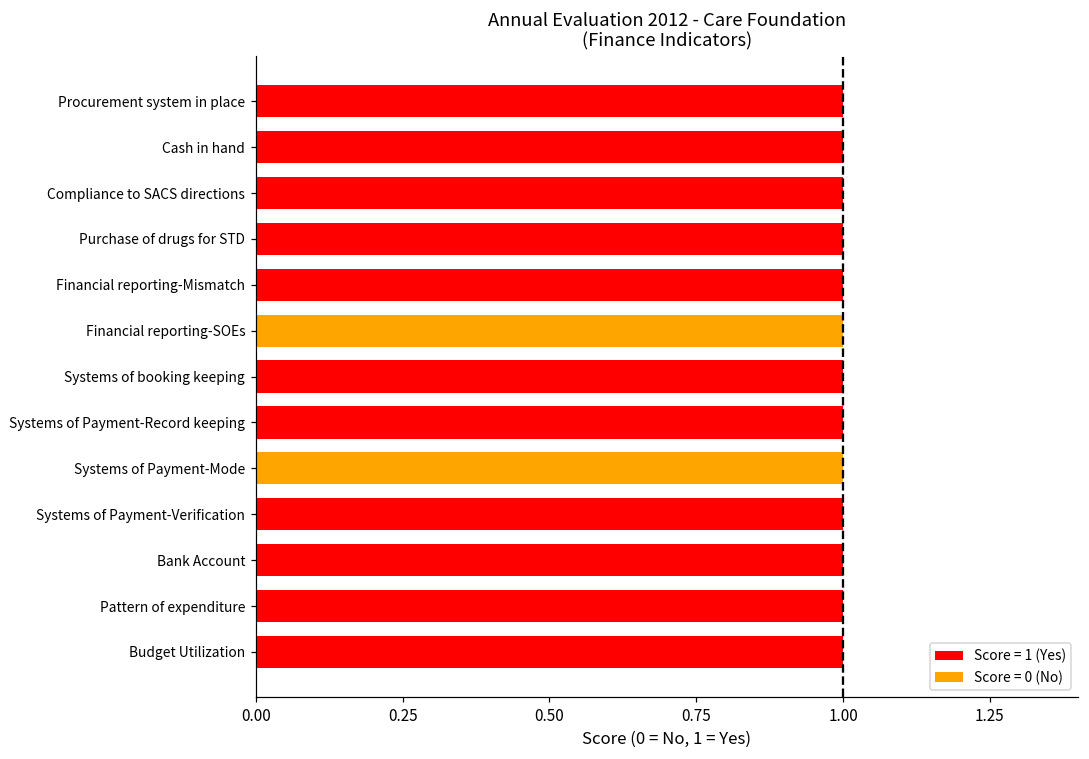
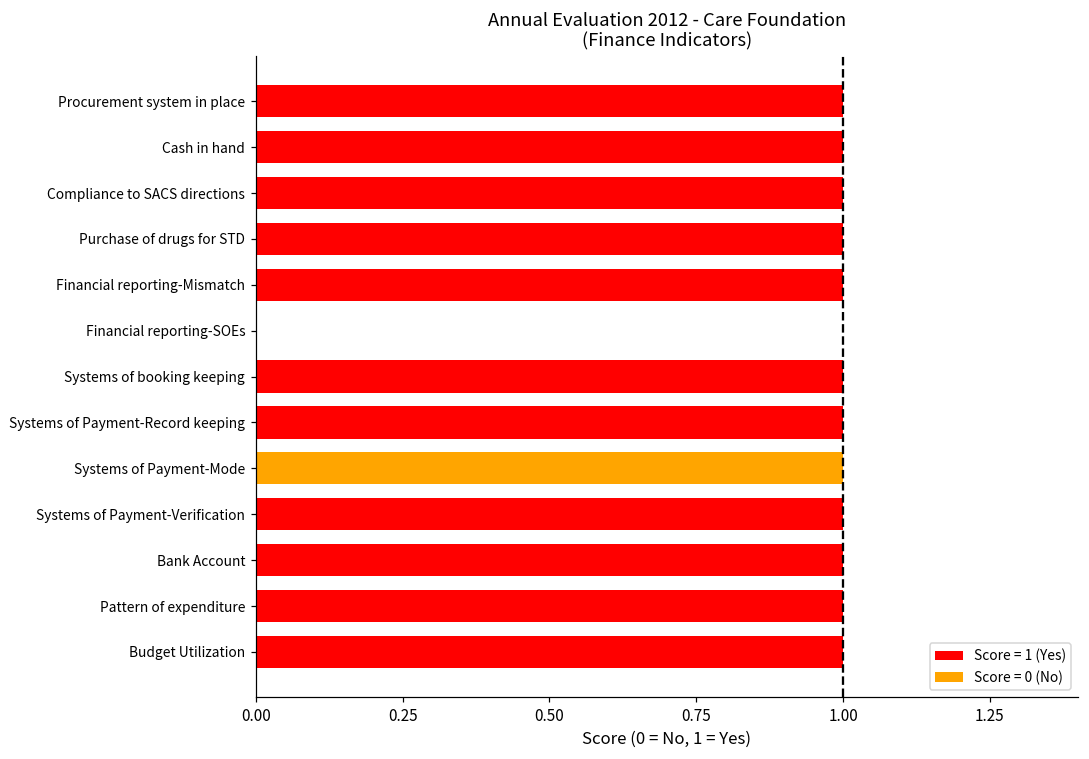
  {
    "Procurement system in place": 1,
    "Cash in hand": 1,
    "Compliance to SACS directions": 1,
    "Purchase of drugs for STD": 1,
    "Financial reporting-Mismatch": 1,
-   "Financial reporting-SOEs": 1,
+   "Financial reporting-SOEs": 0,
    "Systems of booking keeping": 1,
    "Systems of Payment-Record keeping": 1,
    "Systems of Payment-Mode": 1,
    "Systems of Payment-Verification": 1,
    "Bank Account": 1,
    "Pattern of expenditure": 1,
    "Budget Utilization": 1
  }
